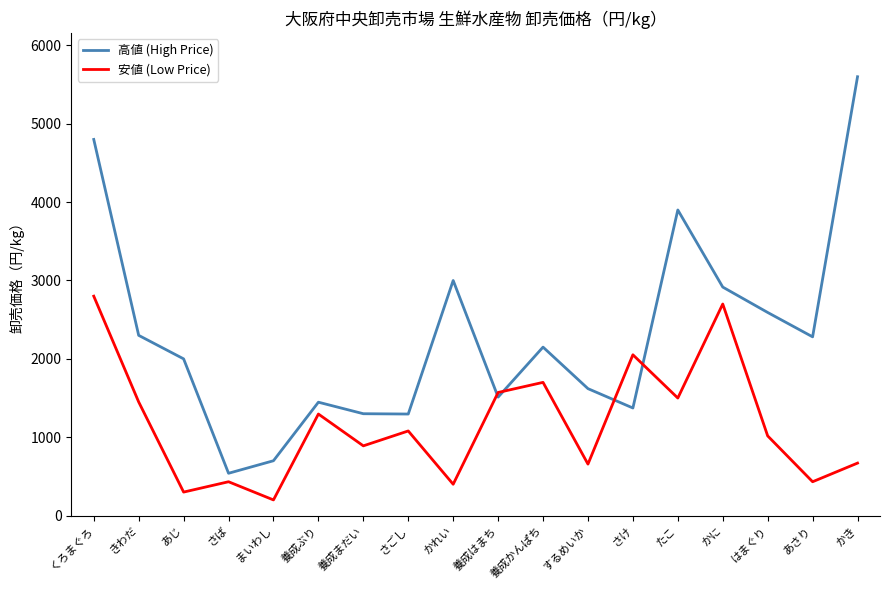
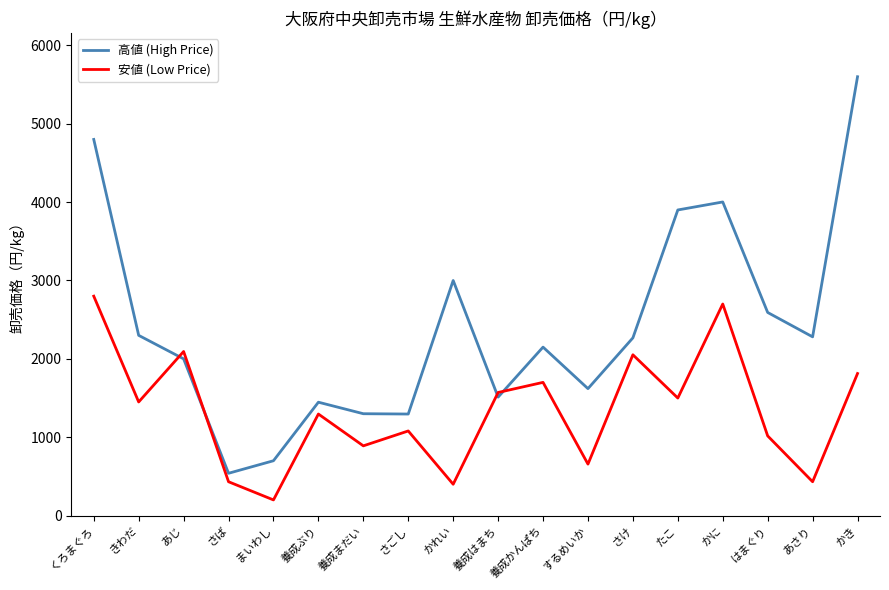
  {
    "高値 (High Price)": {
      "くろまぐろ": 4800,
      "きわだ": 2300,
      "あじ": 2000,
      "さば": 500,
      "まいわし": 700,
      "養成ぶり": 1400,
      "養成まだい": 1300,
      "さごし": 1300,
      "かれい": 3000,
      "養成はまち": 1500,
      "養成かんぱち": 2200,
      "するめいか": 1600,
-     "さけ": 1400,
+     "さけ": 2300,
      "たこ": 3900,
-     "かに": 2900,
+     "かに": 4000,
      "はまぐり": 2600,
      "あさり": 2300,
      "かき": 5600
    },
    "安値 (Low Price)": {
      "くろまぐろ": 2800,
      "きわだ": 1500,
-     "あじ": 300,
+     "あじ": 2100,
      "さば": 400,
      "まいわし": 200,
      "養成ぶり": 1300,
      "養成まだい": 900,
      "さごし": 1100,
      "かれい": 400,
      "養成はまち": 1600,
      "養成かんぱち": 1700,
      "するめいか": 700,
      "さけ": 2100,
      "たこ": 1500,
      "かに": 2700,
      "はまぐり": 1000,
      "あさり": 400,
-     "かき": 700
+     "かき": 1800
    }
  }
